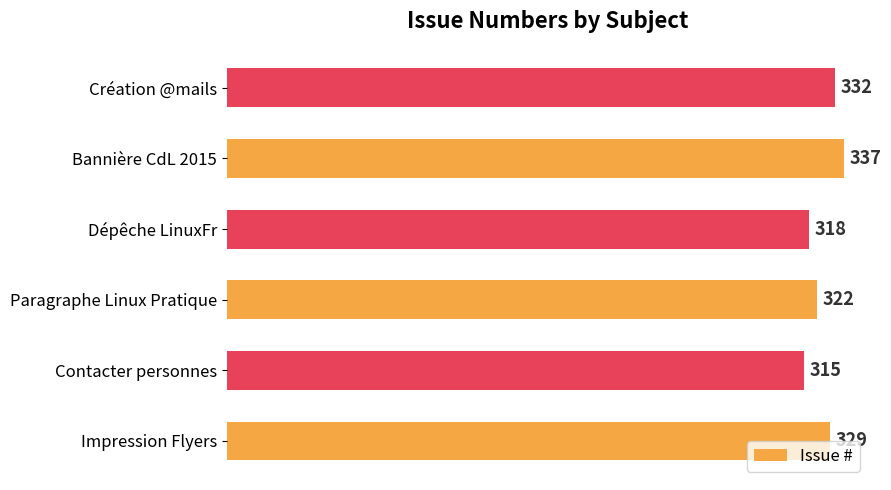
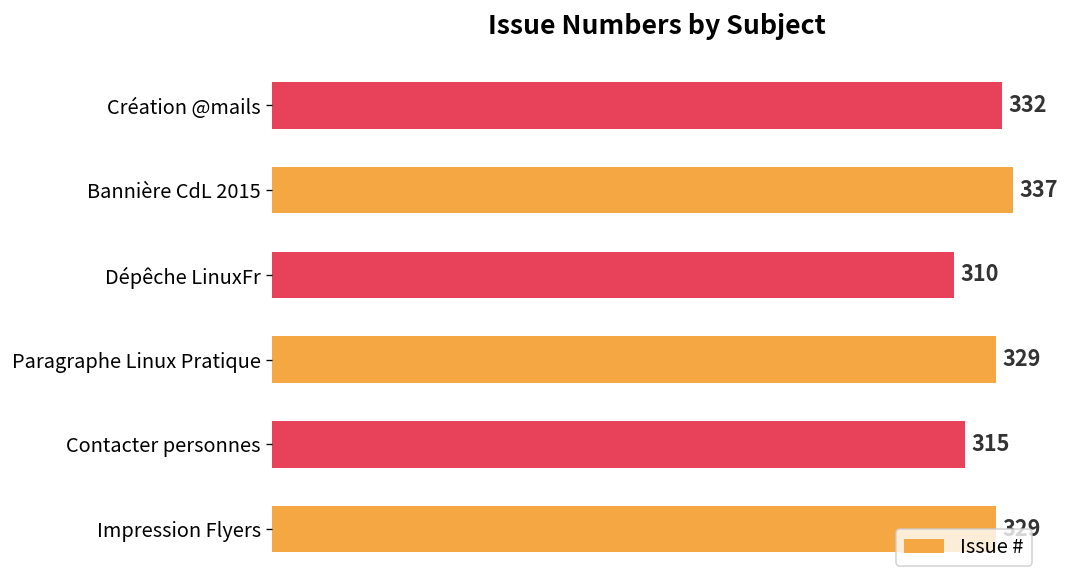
  {
    "Création @mails": 332,
    "Bannière CdL 2015": 337,
-   "Dépêche LinuxFr": 318,
-   "Paragraphe Linux Pratique": 322,
+   "Dépêche LinuxFr": 310,
+   "Paragraphe Linux Pratique": 329,
    "Contacter personnes": 315
  }
